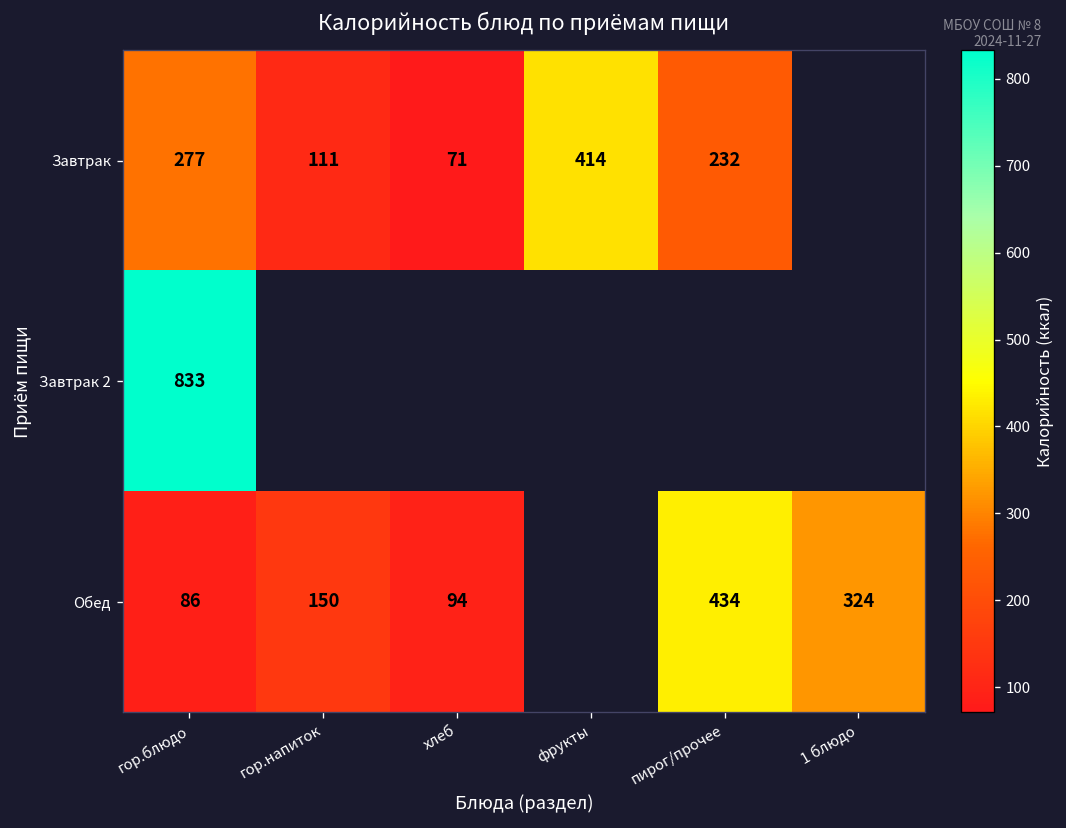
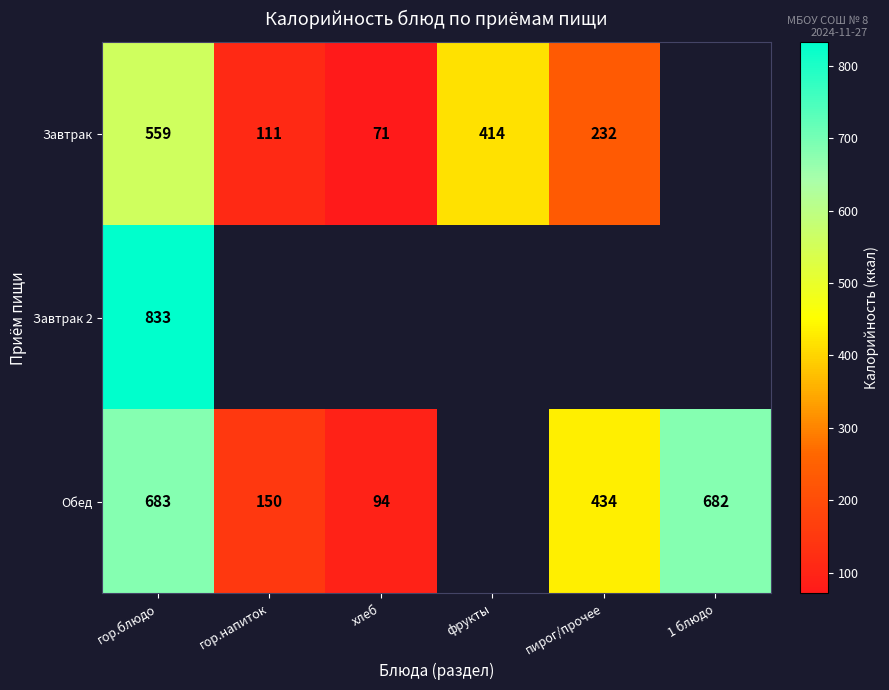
  {
    "Завтрак": {
-     "гор.блюдо": 277,
+     "гор.блюдо": 559,
      "гор.напиток": 111,
      "хлеб": 71,
      "фрукты": 414,
      "пирог/прочее": 232
    },
    "Завтрак 2": {
      "гор.блюдо": 833
    },
    "Обед": {
-     "гор.блюдо": 86,
+     "гор.блюдо": 683,
      "гор.напиток": 150,
      "хлеб": 94,
      "пирог/прочее": 434,
-     "1 блюдо": 324
+     "1 блюдо": 682
    }
  }
